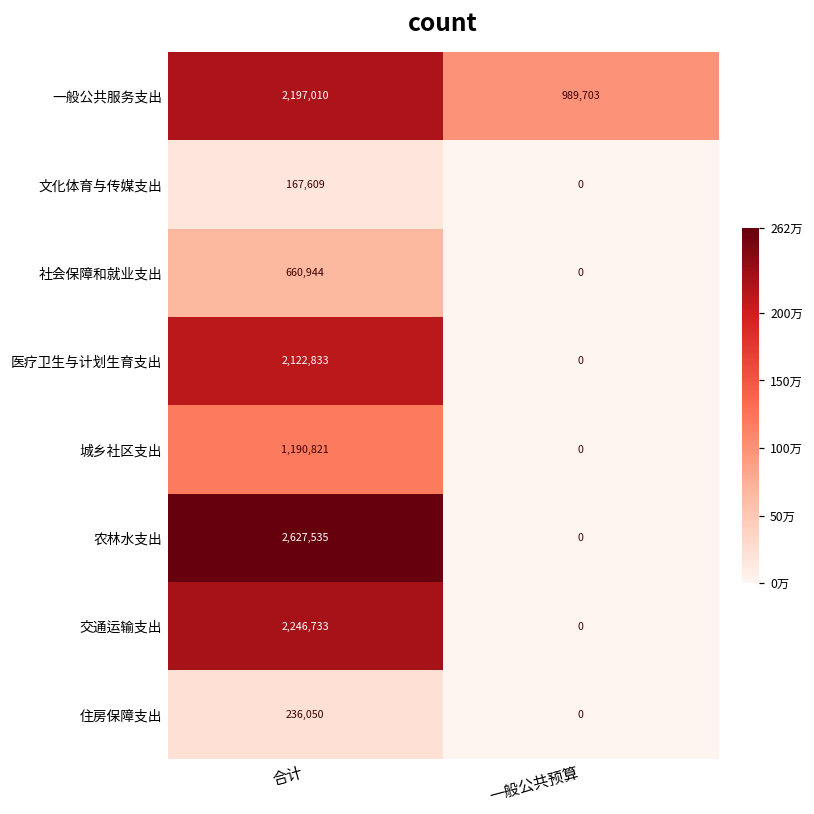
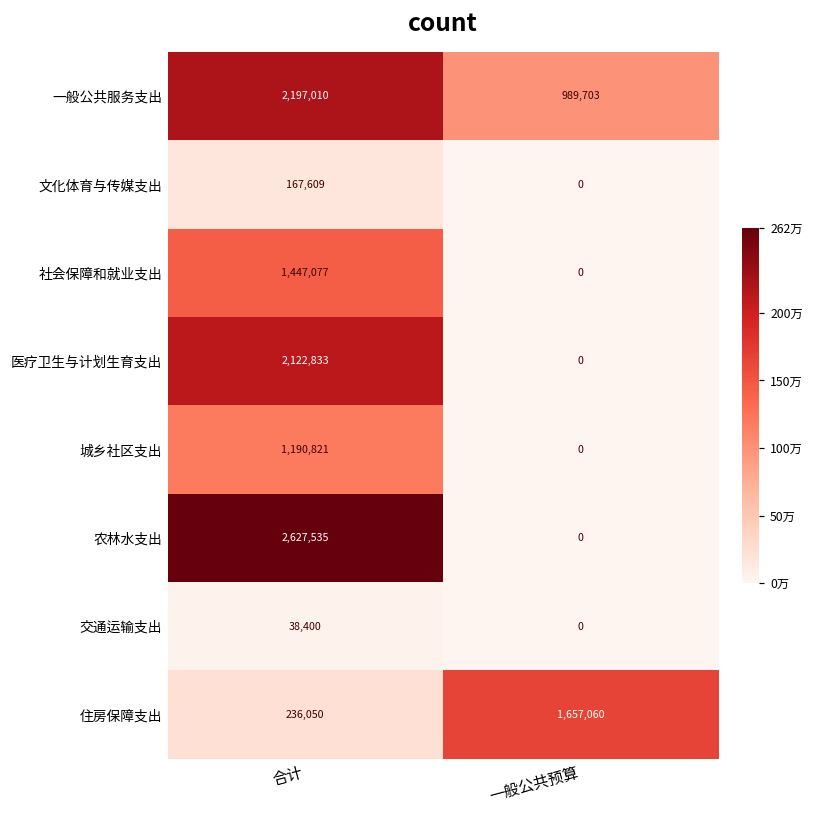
  {
    "一般公共服务支出": {
      "合计": "2,197,010",
      "一般公共预算": "989,703"
    },
    "文化体育与传媒支出": {
      "合计": "167,609",
      "一般公共预算": "0"
    },
    "社会保障和就业支出": {
-     "合计": "660,944",
+     "合计": "1,447,077",
      "一般公共预算": "0"
    },
    "医疗卫生与计划生育支出": {
      "合计": "2,122,833",
      "一般公共预算": "0"
    },
    "城乡社区支出": {
      "合计": "1,190,821",
      "一般公共预算": "0"
    },
    "农林水支出": {
      "合计": "2,627,535",
      "一般公共预算": "0"
    },
    "交通运输支出": {
-     "合计": "2,246,733",
+     "合计": "38,400",
      "一般公共预算": "0"
    },
    "住房保障支出": {
      "合计": "236,050",
-     "一般公共预算": "0"
+     "一般公共预算": "1,657,060"
    }
  }
